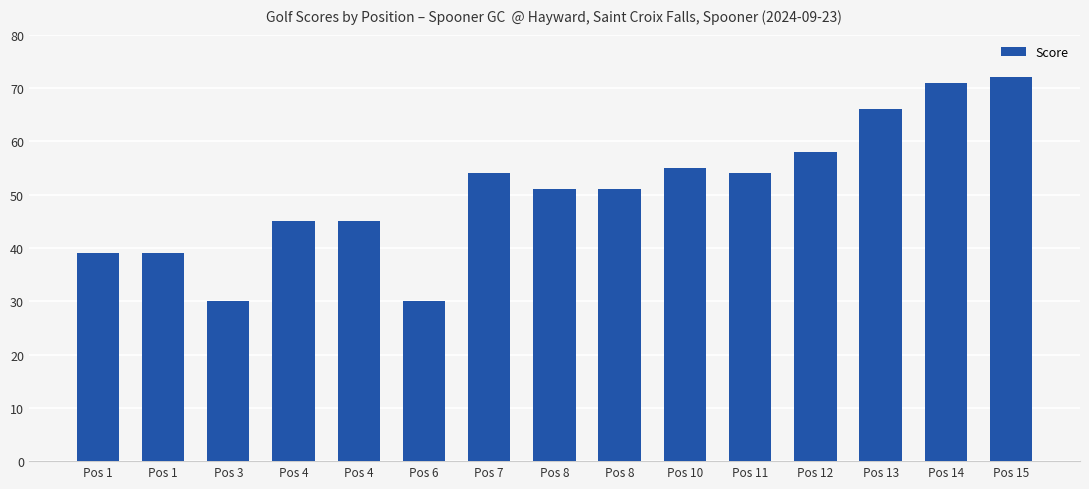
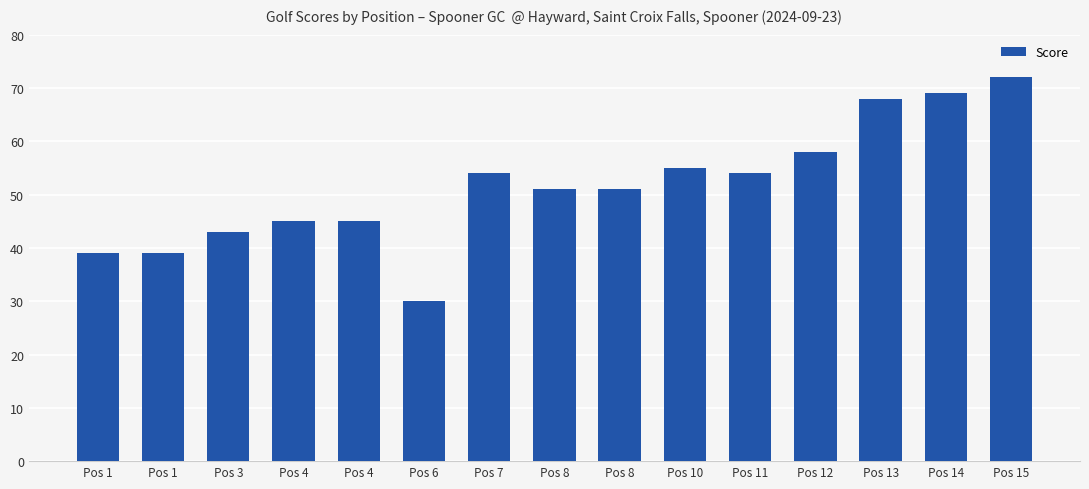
  {
-   "Pos 3": 30,
+   "Pos 3": 43,
    "Pos 6": 30,
    "Pos 7": 54,
    "Pos 10": 55,
    "Pos 11": 54,
    "Pos 12": 58,
-   "Pos 13": 66,
-   "Pos 14": 71,
+   "Pos 13": 68,
+   "Pos 14": 69,
    "Pos 15": 72
  }
